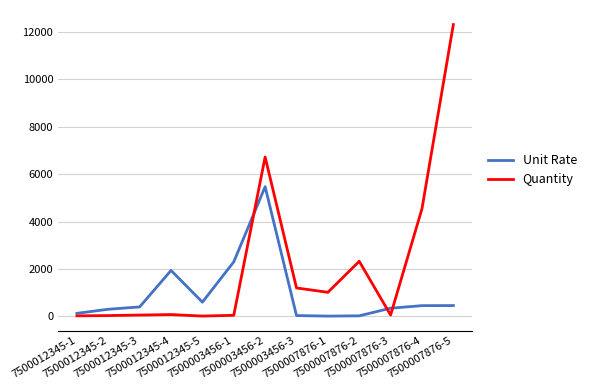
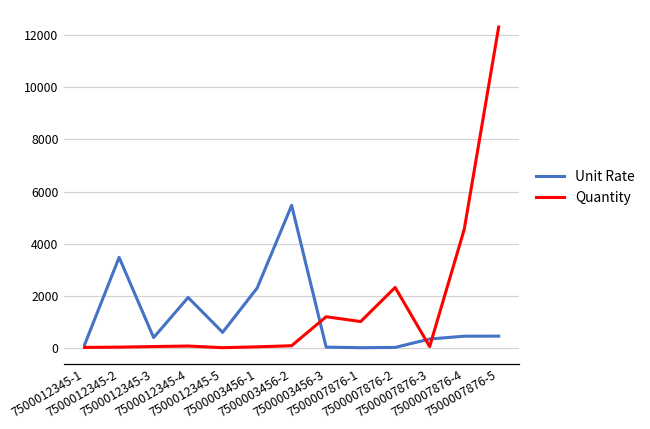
  {
    "Unit Rate": {
-     "7500012345-2": 300,
+     "7500012345-2": 3500,
      "7500012345-3": 400,
      "7500012345-4": 1900,
      "7500012345-5": 600,
      "7500003456-1": 2300,
      "7500003456-2": 5500,
      "7500003456-3": 0,
      "7500007876-1": 0,
      "7500007876-2": 0,
      "7500007876-3": 300,
      "7500007876-4": 500,
      "7500007876-5": 500
    },
    "Quantity": {
      "7500012345-2": 0,
      "7500012345-3": 100,
      "7500012345-4": 100,
      "7500012345-5": 0,
      "7500003456-1": 0,
-     "7500003456-2": 6700,
+     "7500003456-2": 100,
      "7500003456-3": 1200,
      "7500007876-1": 1000,
      "7500007876-2": 2300,
      "7500007876-3": 100,
      "7500007876-4": 4500,
      "7500007876-5": 12300
    }
  }
